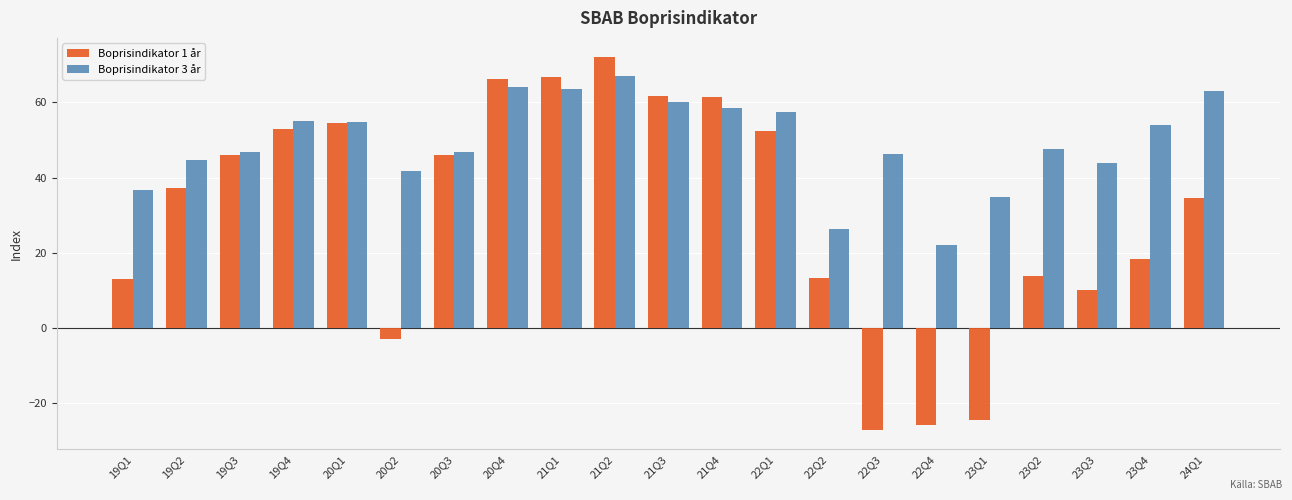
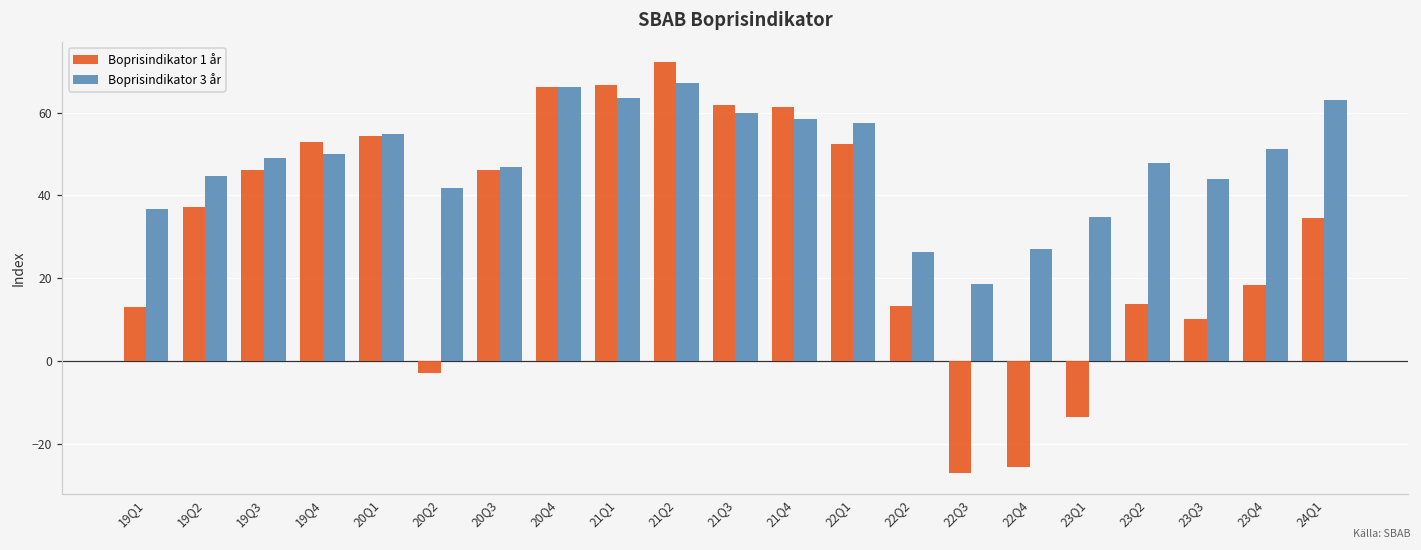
  {
    "Boprisindikator 1 år": {
      "19Q1": 13,
      "19Q2": 37,
      "19Q3": 46,
      "19Q4": 53,
      "20Q1": 54,
      "20Q2": -3,
      "20Q3": 46,
      "20Q4": 66,
      "21Q1": 67,
      "21Q2": 72,
      "21Q3": 62,
      "21Q4": 61,
      "22Q1": 52,
      "22Q2": 13,
      "22Q3": -27,
      "22Q4": -26,
-     "23Q1": -25,
+     "23Q1": -13,
      "23Q2": 14,
      "23Q3": 10,
      "23Q4": 18,
      "24Q1": 35
    },
    "Boprisindikator 3 år": {
      "19Q1": 37,
      "19Q2": 45,
-     "19Q3": 47,
-     "19Q4": 55,
+     "19Q3": 49,
+     "19Q4": 50,
      "20Q1": 55,
      "20Q2": 42,
      "20Q3": 47,
-     "20Q4": 64,
+     "20Q4": 66,
      "21Q1": 64,
      "21Q2": 67,
      "21Q3": 60,
      "21Q4": 59,
      "22Q1": 57,
      "22Q2": 26,
-     "22Q3": 46,
-     "22Q4": 22,
+     "22Q3": 19,
+     "22Q4": 27,
      "23Q1": 35,
      "23Q2": 48,
      "23Q3": 44,
-     "23Q4": 54,
+     "23Q4": 51,
      "24Q1": 63
    }
  }
